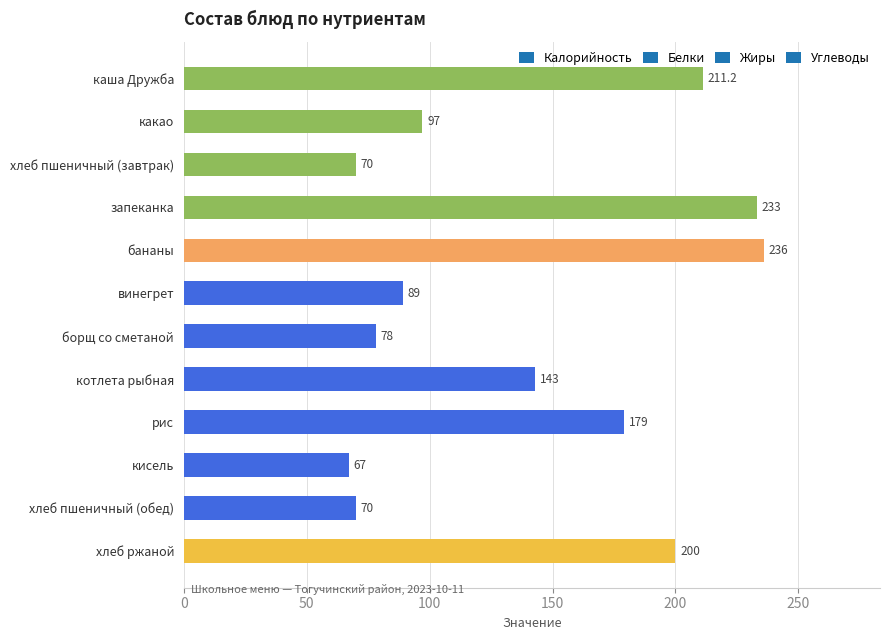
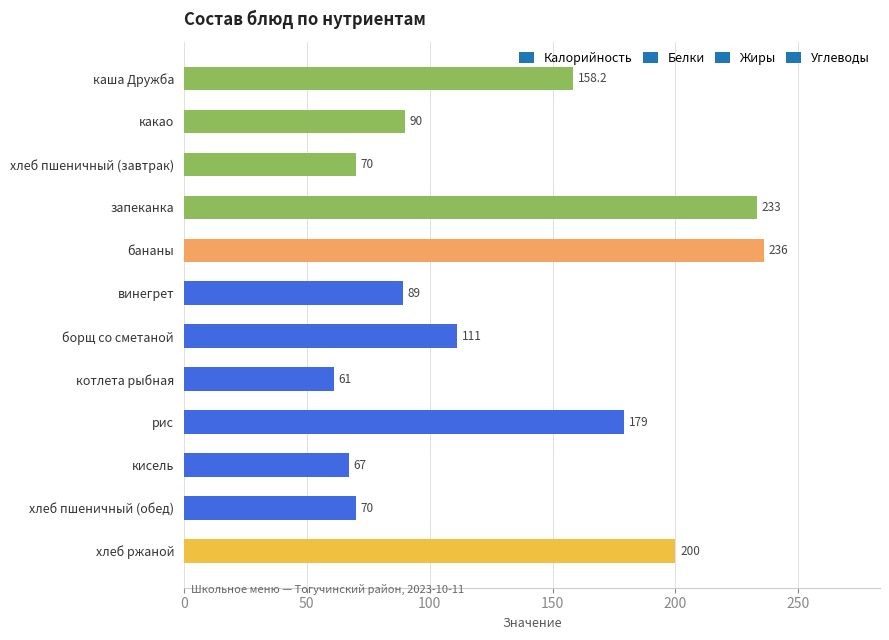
  {
-   "каша Дружба": 211.2,
-   "какао": 97,
+   "каша Дружба": 158.2,
+   "какао": 90,
    "хлеб пшеничный (завтрак)": 70,
    "запеканка": 233,
    "бананы": 236,
    "винегрет": 89,
-   "борщ со сметаной": 78,
-   "котлета рыбная": 143,
+   "борщ со сметаной": 111,
+   "котлета рыбная": 61,
    "рис": 179,
    "кисель": 67,
    "хлеб пшеничный (обед)": 70,
    "хлеб ржаной": 200
  }
